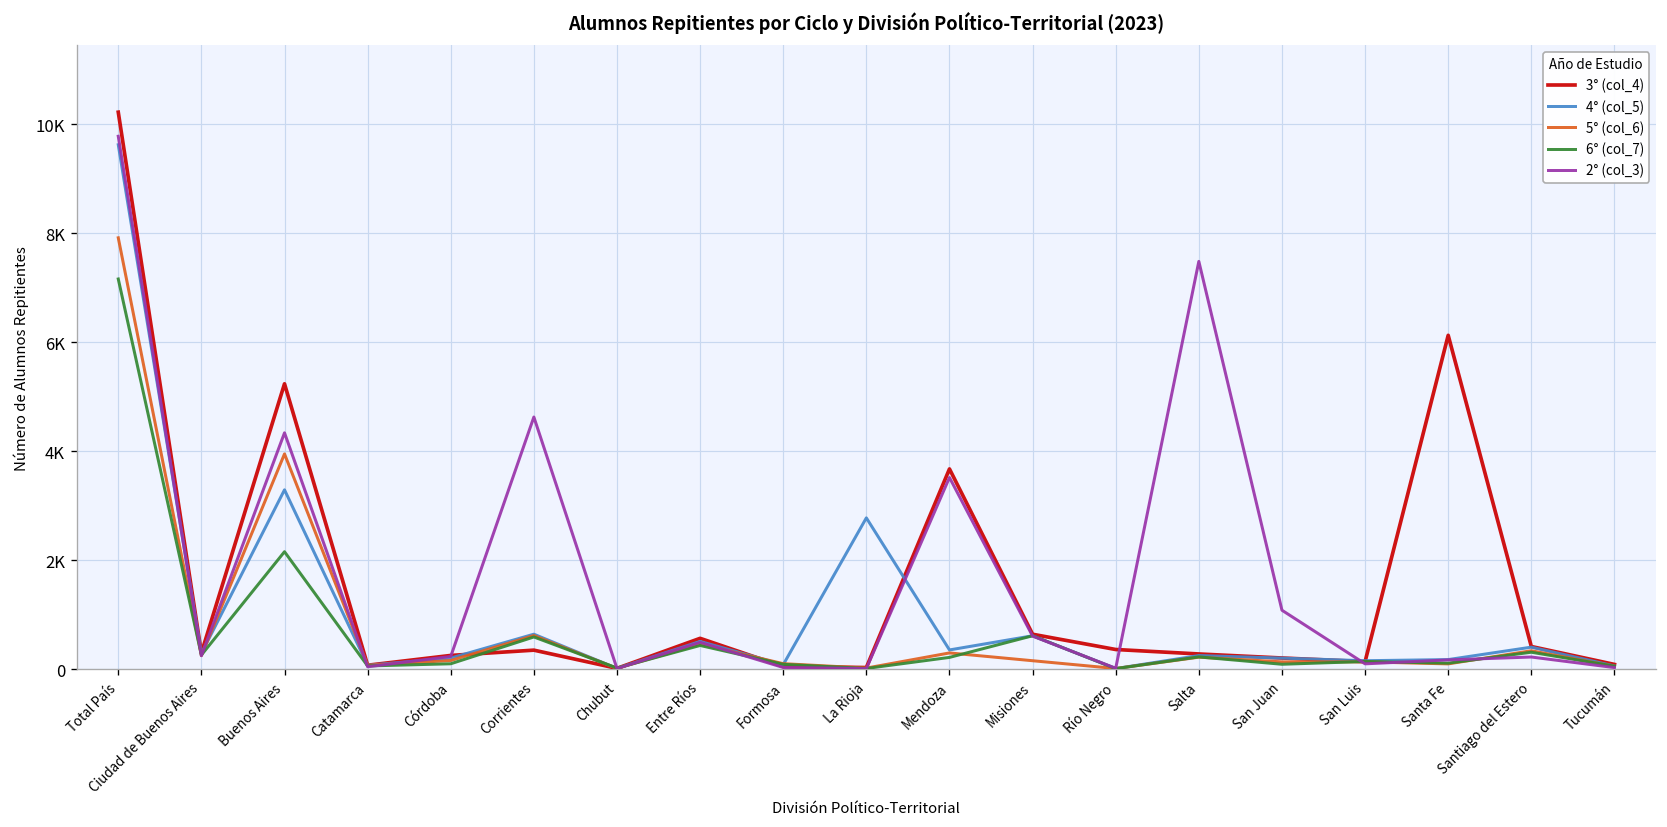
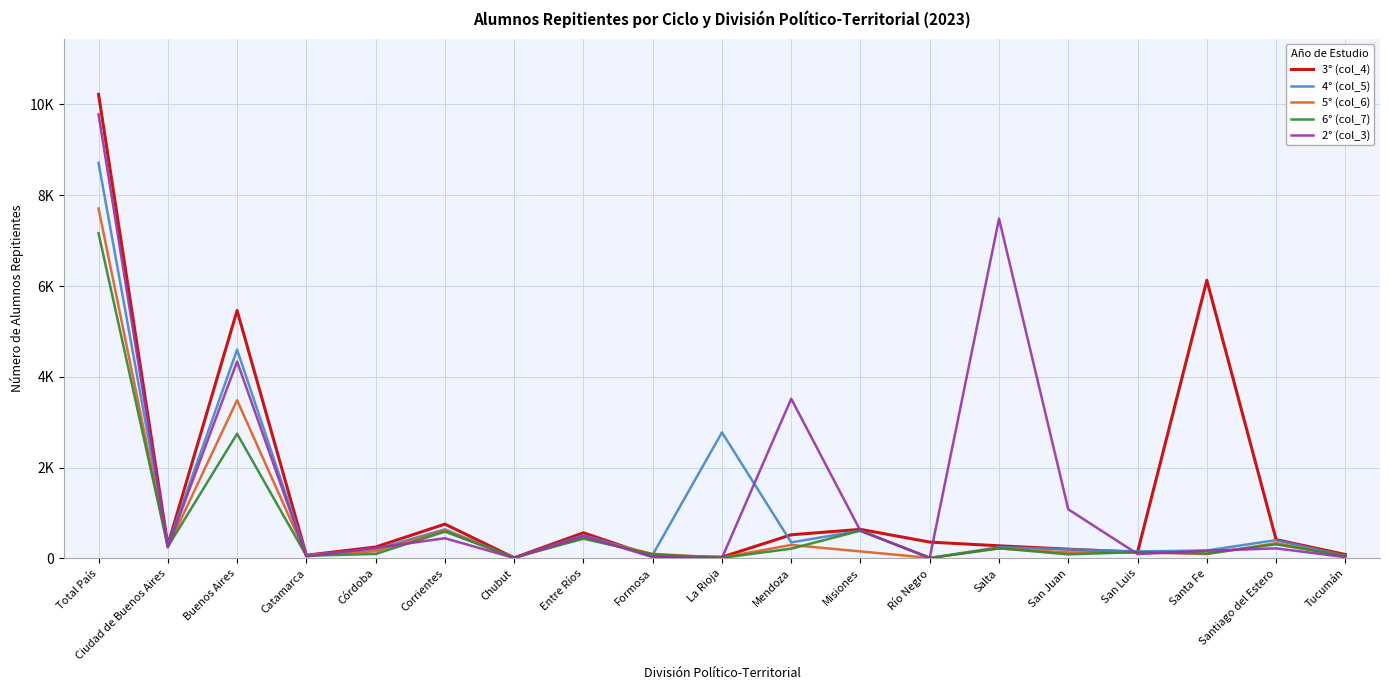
  {
    "3° (col_4)": {
      "Total País": 10200,
-     "Buenos Aires": 5200,
-     "Corrientes": 300,
+     "Buenos Aires": 5500,
+     "Corrientes": 800,
      "Entre Ríos": 600,
-     "Mendoza": 3700,
+     "Mendoza": 500,
      "Río Negro": 400,
      "Santa Fe": 6100
    },
    "4° (col_5)": {
-     "Total País": 9600,
-     "Buenos Aires": 3300,
+     "Total País": 8700,
+     "Buenos Aires": 4600,
      "La Rioja": 2800
    },
    "5° (col_6)": {
-     "Total País": 7900,
-     "Buenos Aires": 4000,
+     "Total País": 7700,
+     "Buenos Aires": 3500,
      "Misiones": 200
    },
    "6° (col_7)": {
      "Total País": 7200,
-     "Buenos Aires": 2200,
+     "Buenos Aires": 2700,
      "Córdoba": 100,
      "Mendoza": 200
    },
    "2° (col_3)": {
      "Total País": 9800,
      "Buenos Aires": 4300,
-     "Corrientes": 4600,
+     "Corrientes": 400,
      "Mendoza": 3500,
      "Salta": 7500,
      "San Juan": 1100,
      "Santiago del Estero": 200
    }
  }
